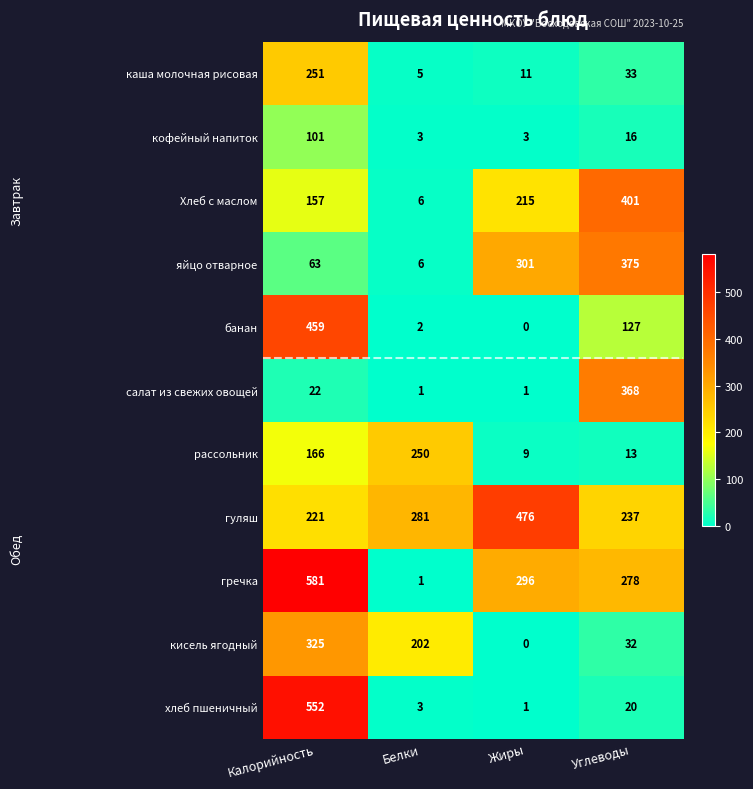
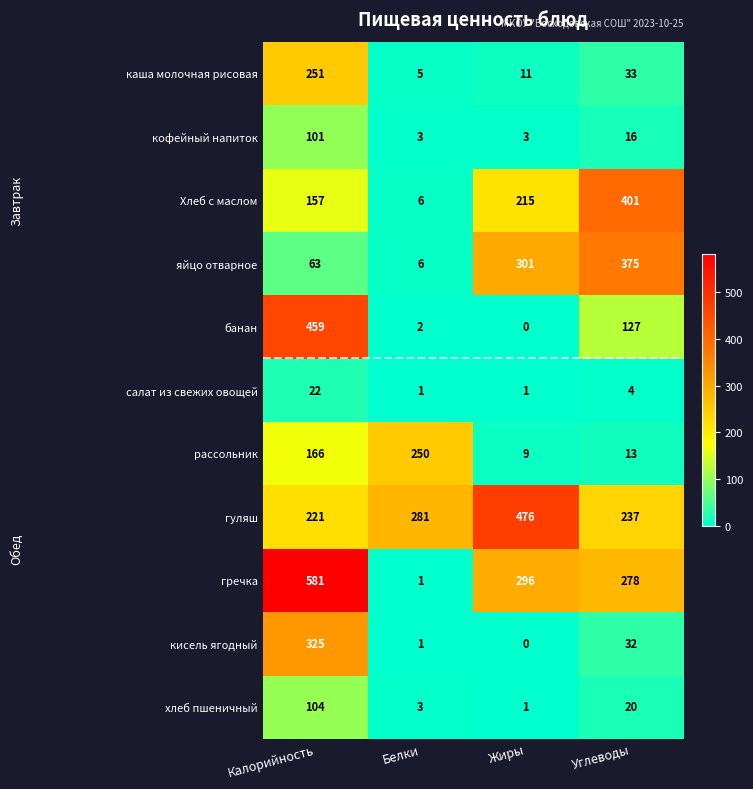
  {
    "каша молочная рисовая": {
      "Калорийность": 251,
      "Белки": 5,
      "Жиры": 11,
      "Углеводы": 33
    },
    "кофейный напиток": {
      "Калорийность": 101,
      "Белки": 3,
      "Жиры": 3,
      "Углеводы": 16
    },
    "Хлеб с маслом": {
      "Калорийность": 157,
      "Белки": 6,
      "Жиры": 215,
      "Углеводы": 401
    },
    "яйцо отварное": {
      "Калорийность": 63,
      "Белки": 6,
      "Жиры": 301,
      "Углеводы": 375
    },
    "банан": {
      "Калорийность": 459,
      "Белки": 2,
      "Жиры": 0,
      "Углеводы": 127
    },
    "салат из свежих овощей": {
      "Калорийность": 22,
      "Белки": 1,
      "Жиры": 1,
-     "Углеводы": 368
+     "Углеводы": 4
    },
    "рассольник": {
      "Калорийность": 166,
      "Белки": 250,
      "Жиры": 9,
      "Углеводы": 13
    },
    "гуляш": {
      "Калорийность": 221,
      "Белки": 281,
      "Жиры": 476,
      "Углеводы": 237
    },
    "гречка": {
      "Калорийность": 581,
      "Белки": 1,
      "Жиры": 296,
      "Углеводы": 278
    },
    "кисель ягодный": {
      "Калорийность": 325,
-     "Белки": 202,
+     "Белки": 1,
      "Жиры": 0,
      "Углеводы": 32
    },
    "хлеб пшеничный": {
-     "Калорийность": 552,
+     "Калорийность": 104,
      "Белки": 3,
      "Жиры": 1,
      "Углеводы": 20
    }
  }
